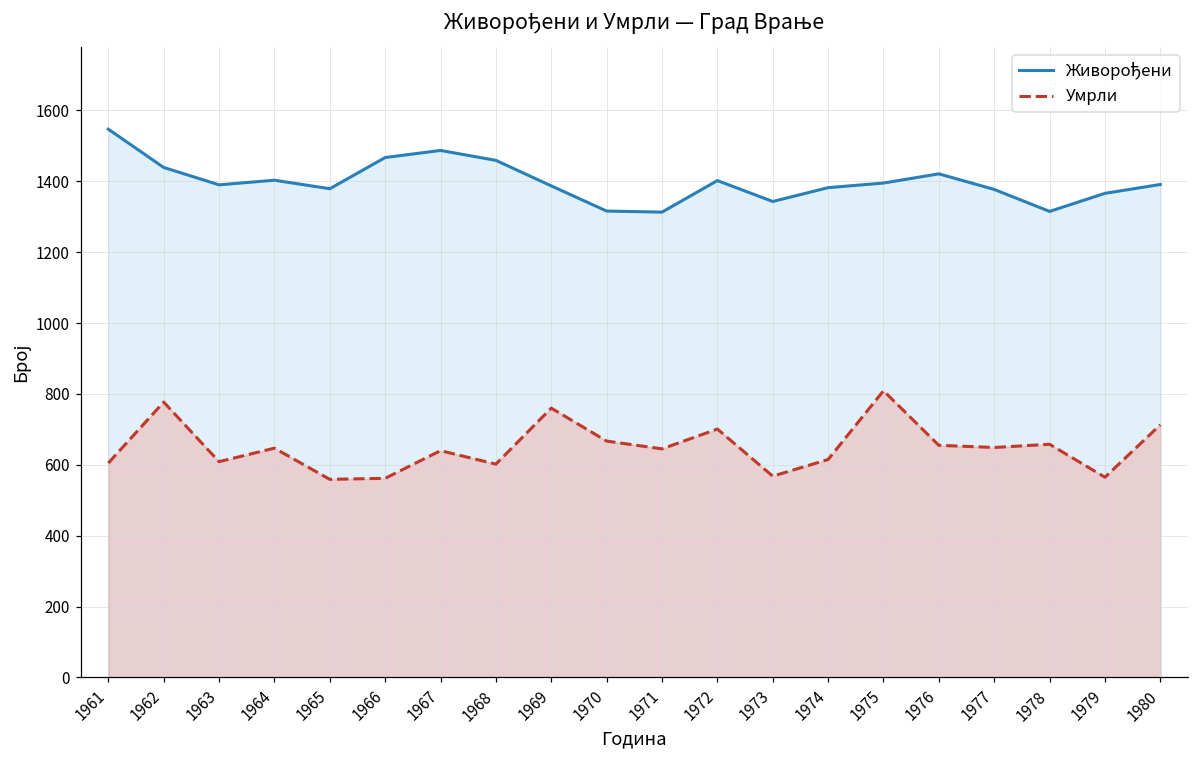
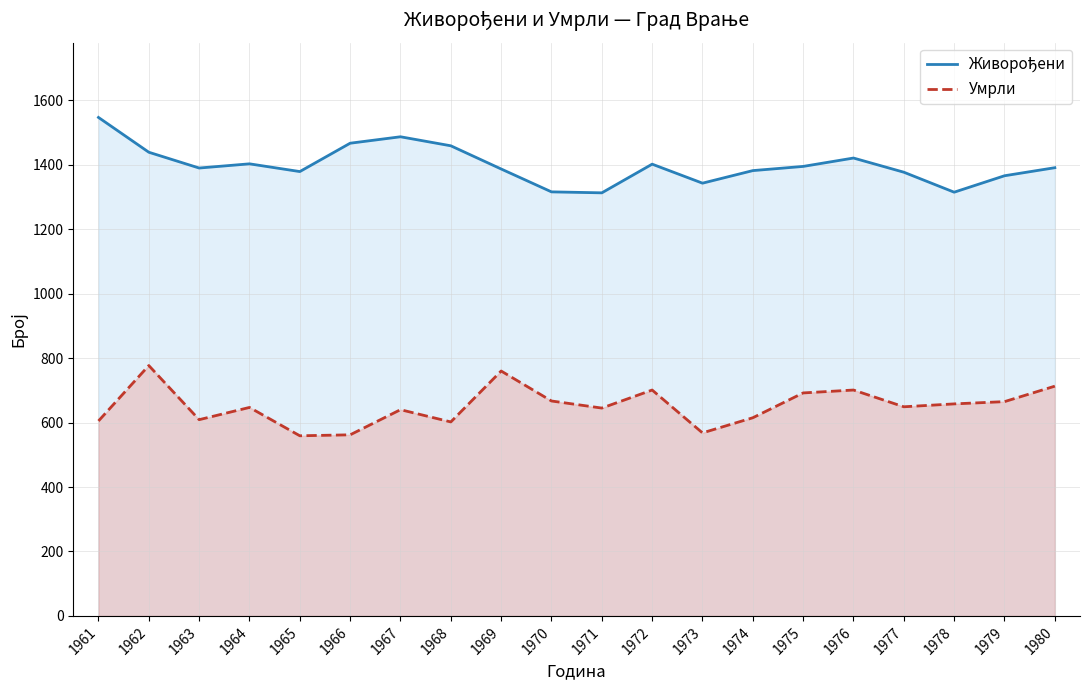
  {
    "Живорођени": {
      "1961": 1550,
      "1962": 1440,
      "1963": 1390,
      "1964": 1400,
      "1965": 1380,
      "1966": 1470,
      "1967": 1490,
      "1968": 1460,
      "1969": 1390,
      "1970": 1320,
      "1971": 1310,
      "1972": 1400,
      "1973": 1340,
      "1974": 1380,
      "1975": 1400,
      "1976": 1420,
      "1977": 1380,
      "1978": 1320,
      "1979": 1370,
      "1980": 1390
    },
    "Умрли": {
      "1961": 610,
      "1962": 780,
      "1963": 610,
      "1964": 650,
      "1965": 560,
      "1966": 560,
      "1967": 640,
      "1968": 600,
      "1969": 760,
      "1970": 670,
      "1971": 650,
      "1972": 700,
      "1973": 570,
      "1974": 620,
-     "1975": 810,
-     "1976": 660,
+     "1975": 690,
+     "1976": 700,
      "1977": 650,
      "1978": 660,
-     "1979": 570,
+     "1979": 670,
      "1980": 710
    }
  }
